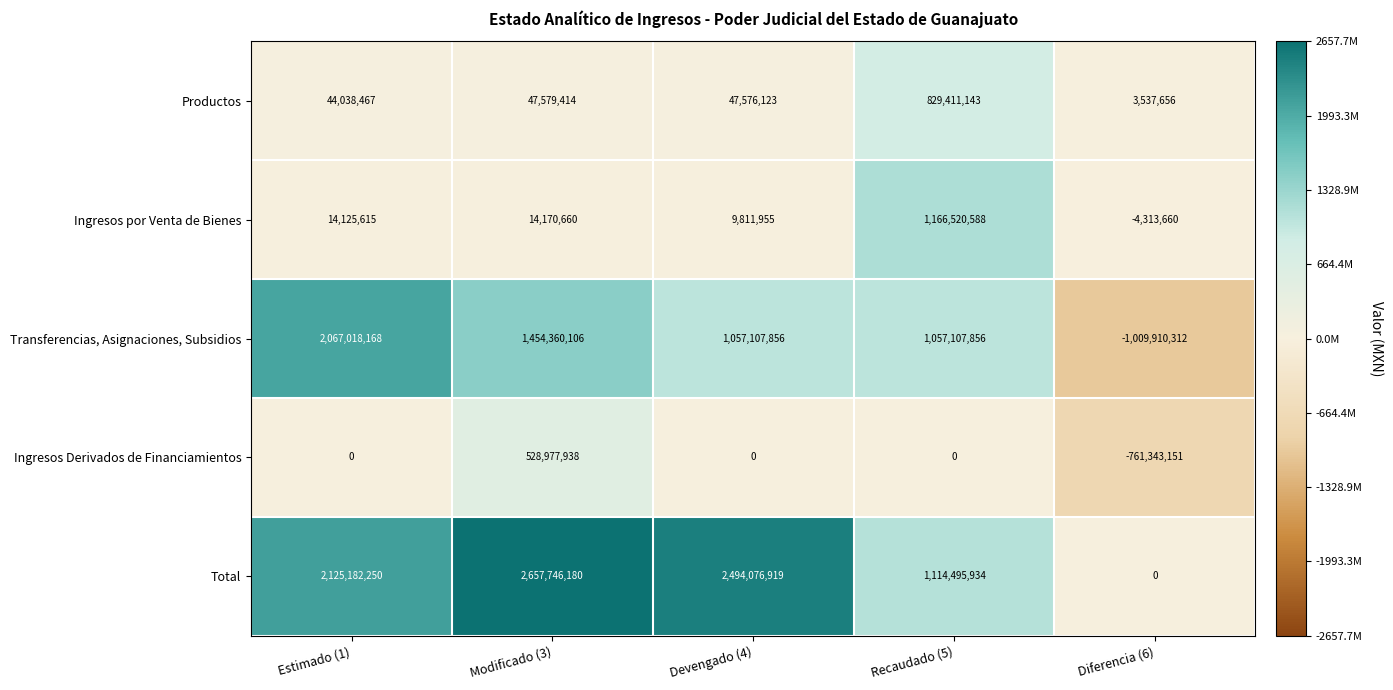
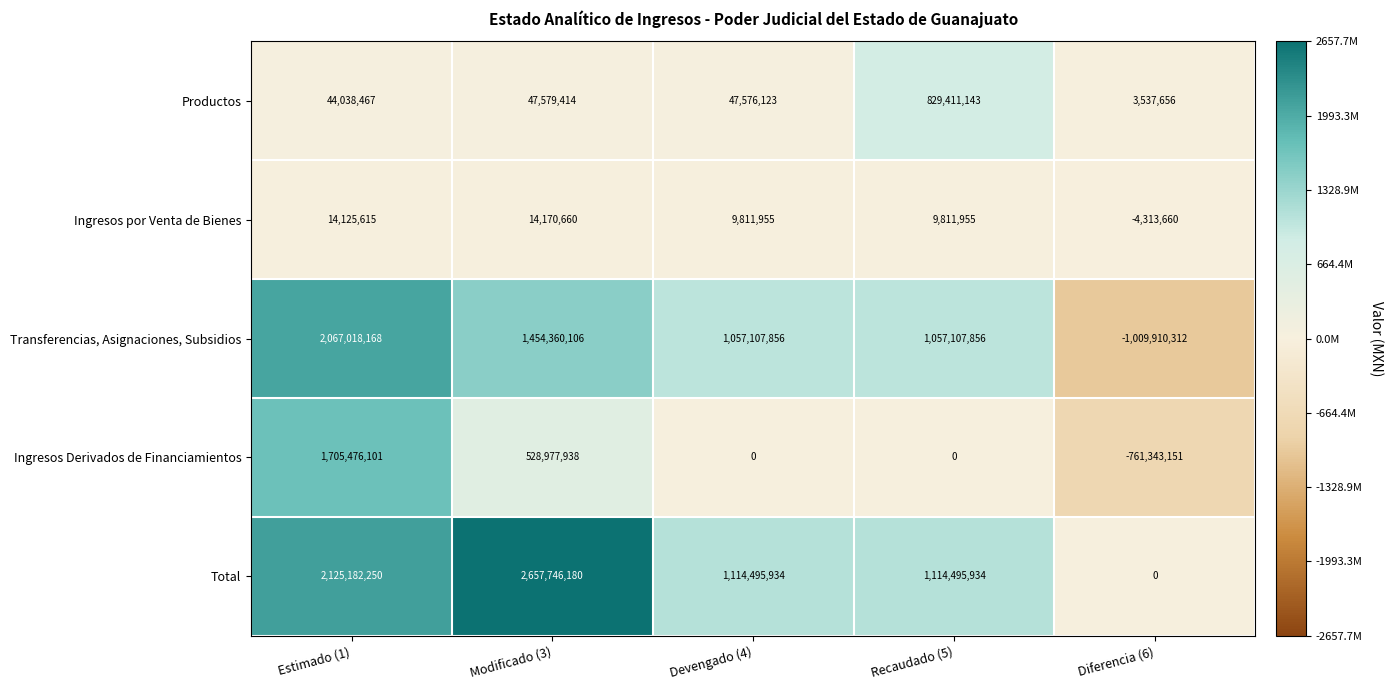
  {
    "Productos": {
      "Estimado (1)": "44,038,467",
      "Modificado (3)": "47,579,414",
      "Devengado (4)": "47,576,123",
      "Recaudado (5)": "829,411,143",
      "Diferencia (6)": "3,537,656"
    },
    "Ingresos por Venta de Bienes": {
      "Estimado (1)": "14,125,615",
      "Modificado (3)": "14,170,660",
      "Devengado (4)": "9,811,955",
-     "Recaudado (5)": "1,166,520,588",
+     "Recaudado (5)": "9,811,955",
      "Diferencia (6)": "-4,313,660"
    },
    "Transferencias, Asignaciones, Subsidios": {
      "Estimado (1)": "2,067,018,168",
      "Modificado (3)": "1,454,360,106",
      "Devengado (4)": "1,057,107,856",
      "Recaudado (5)": "1,057,107,856",
      "Diferencia (6)": "-1,009,910,312"
    },
    "Ingresos Derivados de Financiamientos": {
-     "Estimado (1)": "0",
+     "Estimado (1)": "1,705,476,101",
      "Modificado (3)": "528,977,938",
      "Devengado (4)": "0",
      "Recaudado (5)": "0",
      "Diferencia (6)": "-761,343,151"
    },
    "Total": {
      "Estimado (1)": "2,125,182,250",
      "Modificado (3)": "2,657,746,180",
-     "Devengado (4)": "2,494,076,919",
+     "Devengado (4)": "1,114,495,934",
      "Recaudado (5)": "1,114,495,934",
      "Diferencia (6)": "0"
    }
  }
